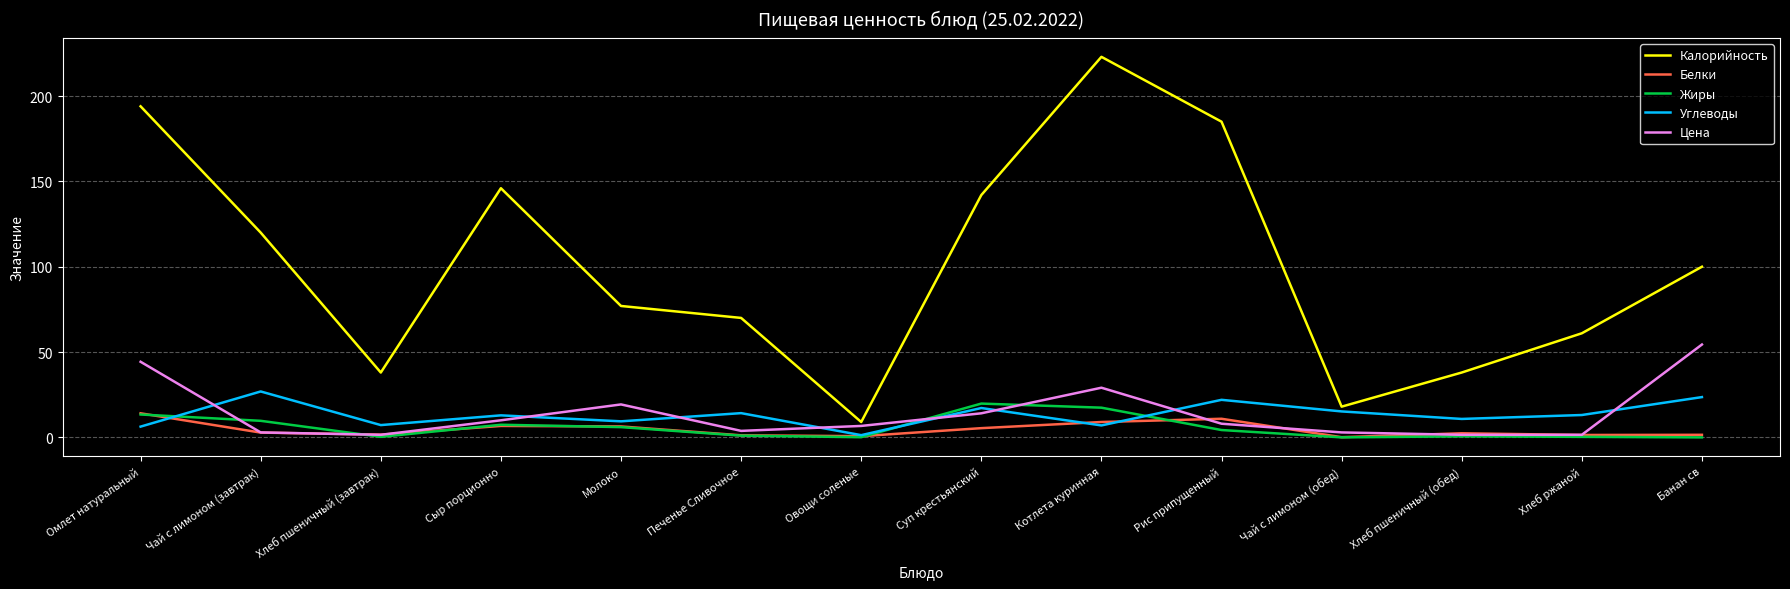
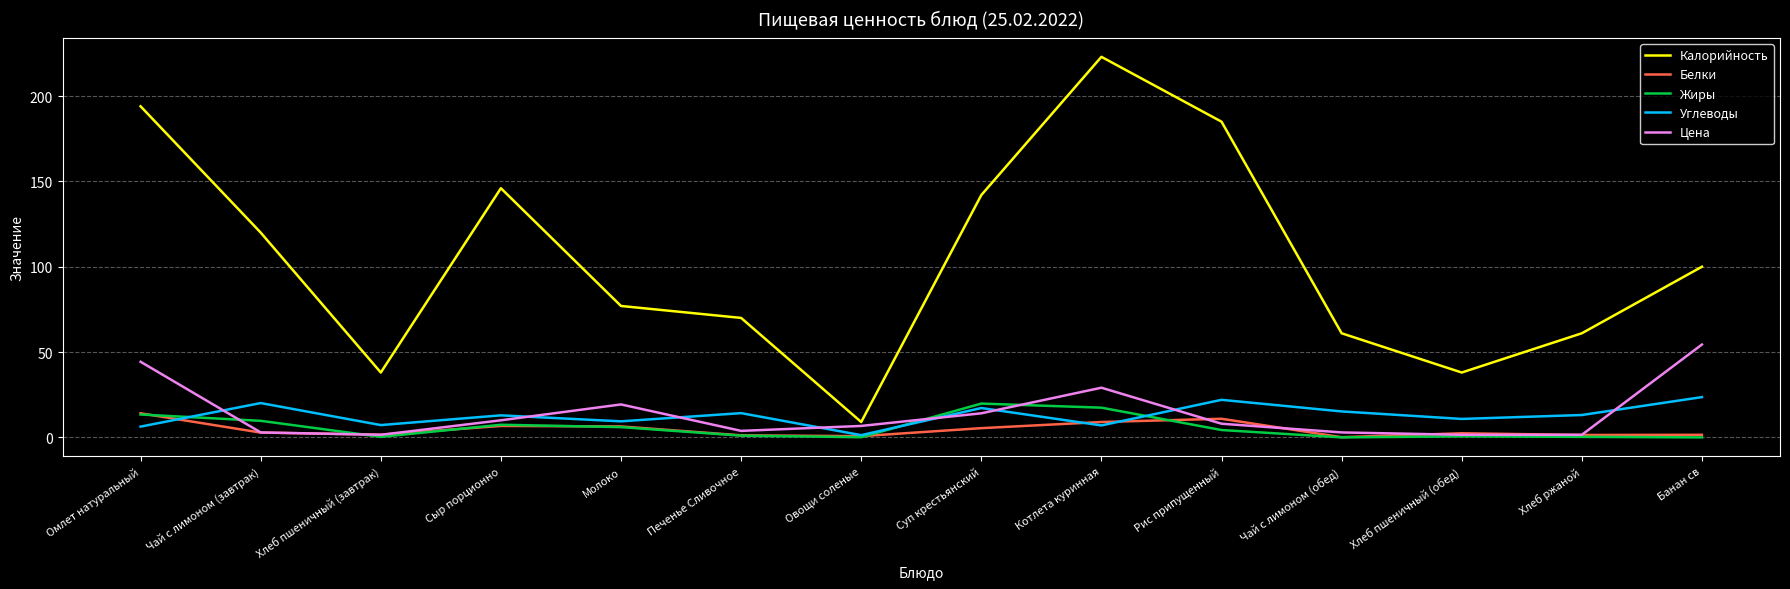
  {
    "Калорийность": {
      "Омлет натуральный": 194,
      "Чай с лимоном (завтрак)": 120,
      "Хлеб пшеничный (завтрак)": 38,
      "Сыр порционно": 146,
      "Молоко": 77,
      "Печенье Сливочное": 70,
      "Овощи соленые": 9,
      "Суп крестьянский": 142,
      "Котлета куринная": 223,
      "Рис припущенный": 185,
-     "Чай с лимоном (обед)": 18,
+     "Чай с лимоном (обед)": 61,
      "Хлеб пшеничный (обед)": 38,
      "Хлеб ржаной": 61,
      "Банан св": 100
    },
    "Белки": {
      "Суп крестьянский": 5,
      "Котлета куринная": 9,
      "Рис припущенный": 11,
      "Банан св": 2
    },
    "Жиры": {
      "Чай с лимоном (завтрак)": 10,
      "Суп крестьянский": 20,
      "Котлета куринная": 17,
      "Рис припущенный": 4,
      "Банан св": 0
    },
    "Углеводы": {
      "Омлет натуральный": 6,
-     "Чай с лимоном (завтрак)": 27,
+     "Чай с лимоном (завтрак)": 20,
      "Хлеб пшеничный (завтрак)": 7,
      "Сыр порционно": 13,
      "Молоко": 9,
      "Печенье Сливочное": 14,
      "Суп крестьянский": 17,
      "Котлета куринная": 7,
      "Рис припущенный": 22,
      "Чай с лимоном (обед)": 15,
      "Хлеб пшеничный (обед)": 11,
      "Хлеб ржаной": 13,
      "Банан св": 24
    },
    "Цена": {
      "Омлет натуральный": 44,
      "Сыр порционно": 10,
      "Молоко": 19,
      "Печенье Сливочное": 4,
      "Овощи соленые": 7,
      "Суп крестьянский": 14,
      "Котлета куринная": 29,
      "Рис припущенный": 8,
      "Чай с лимоном (обед)": 3,
      "Банан св": 54
    }
  }
